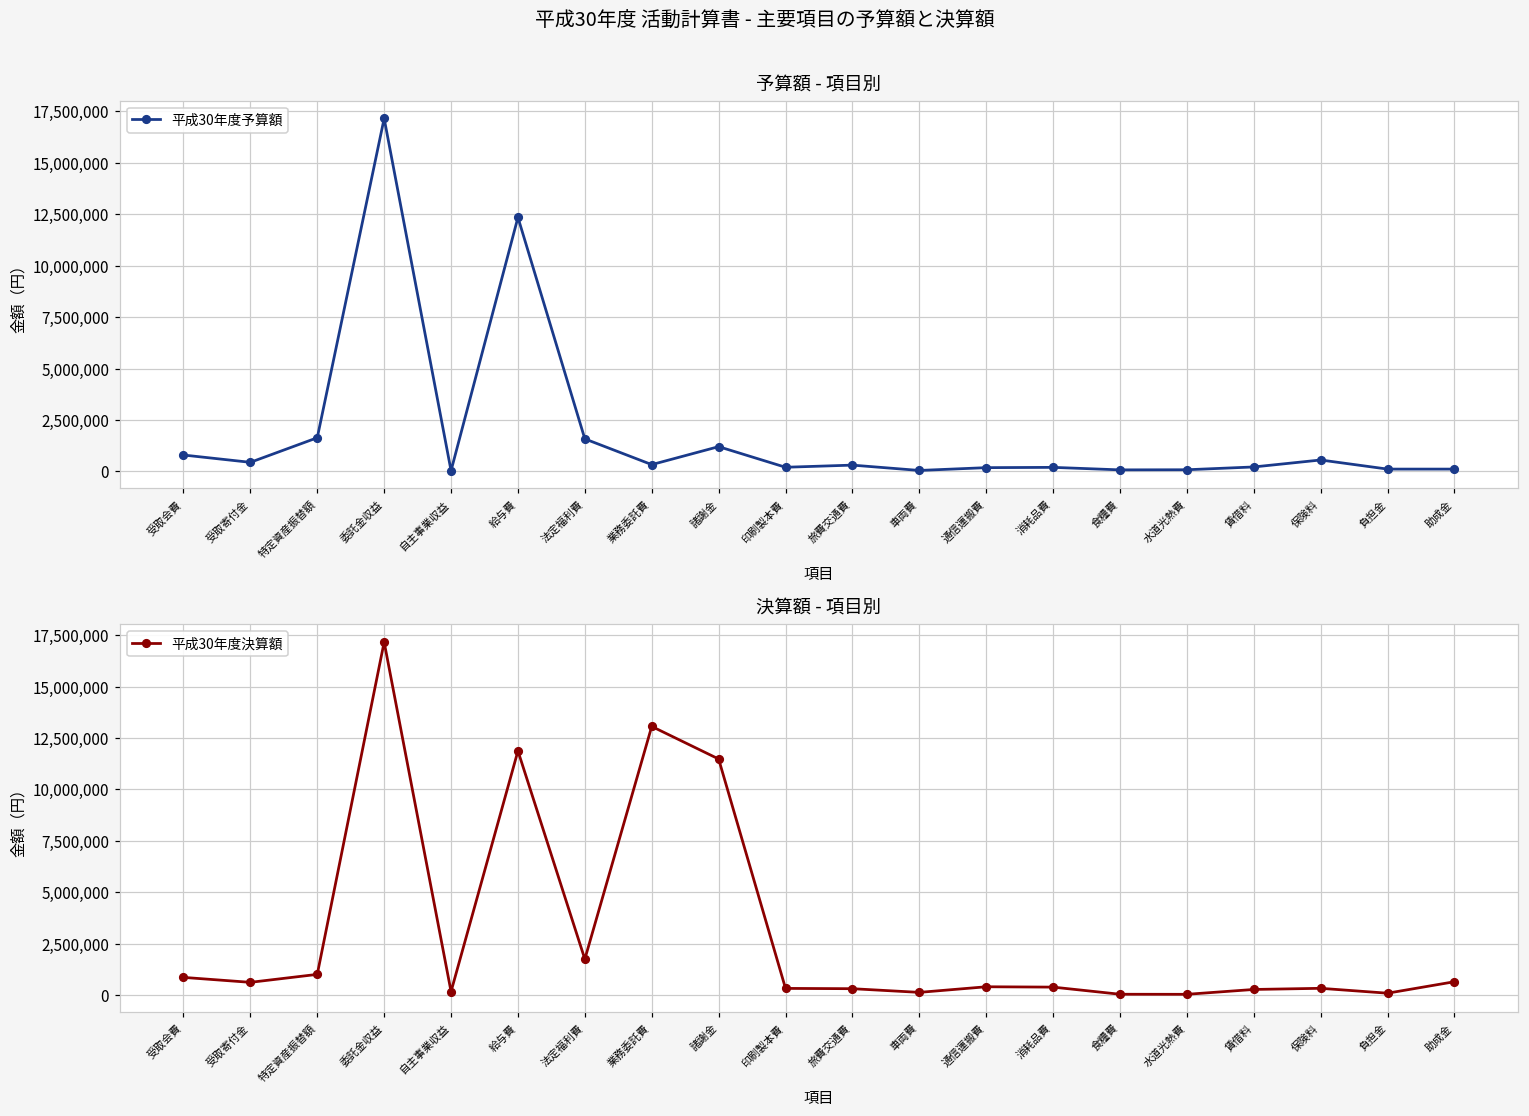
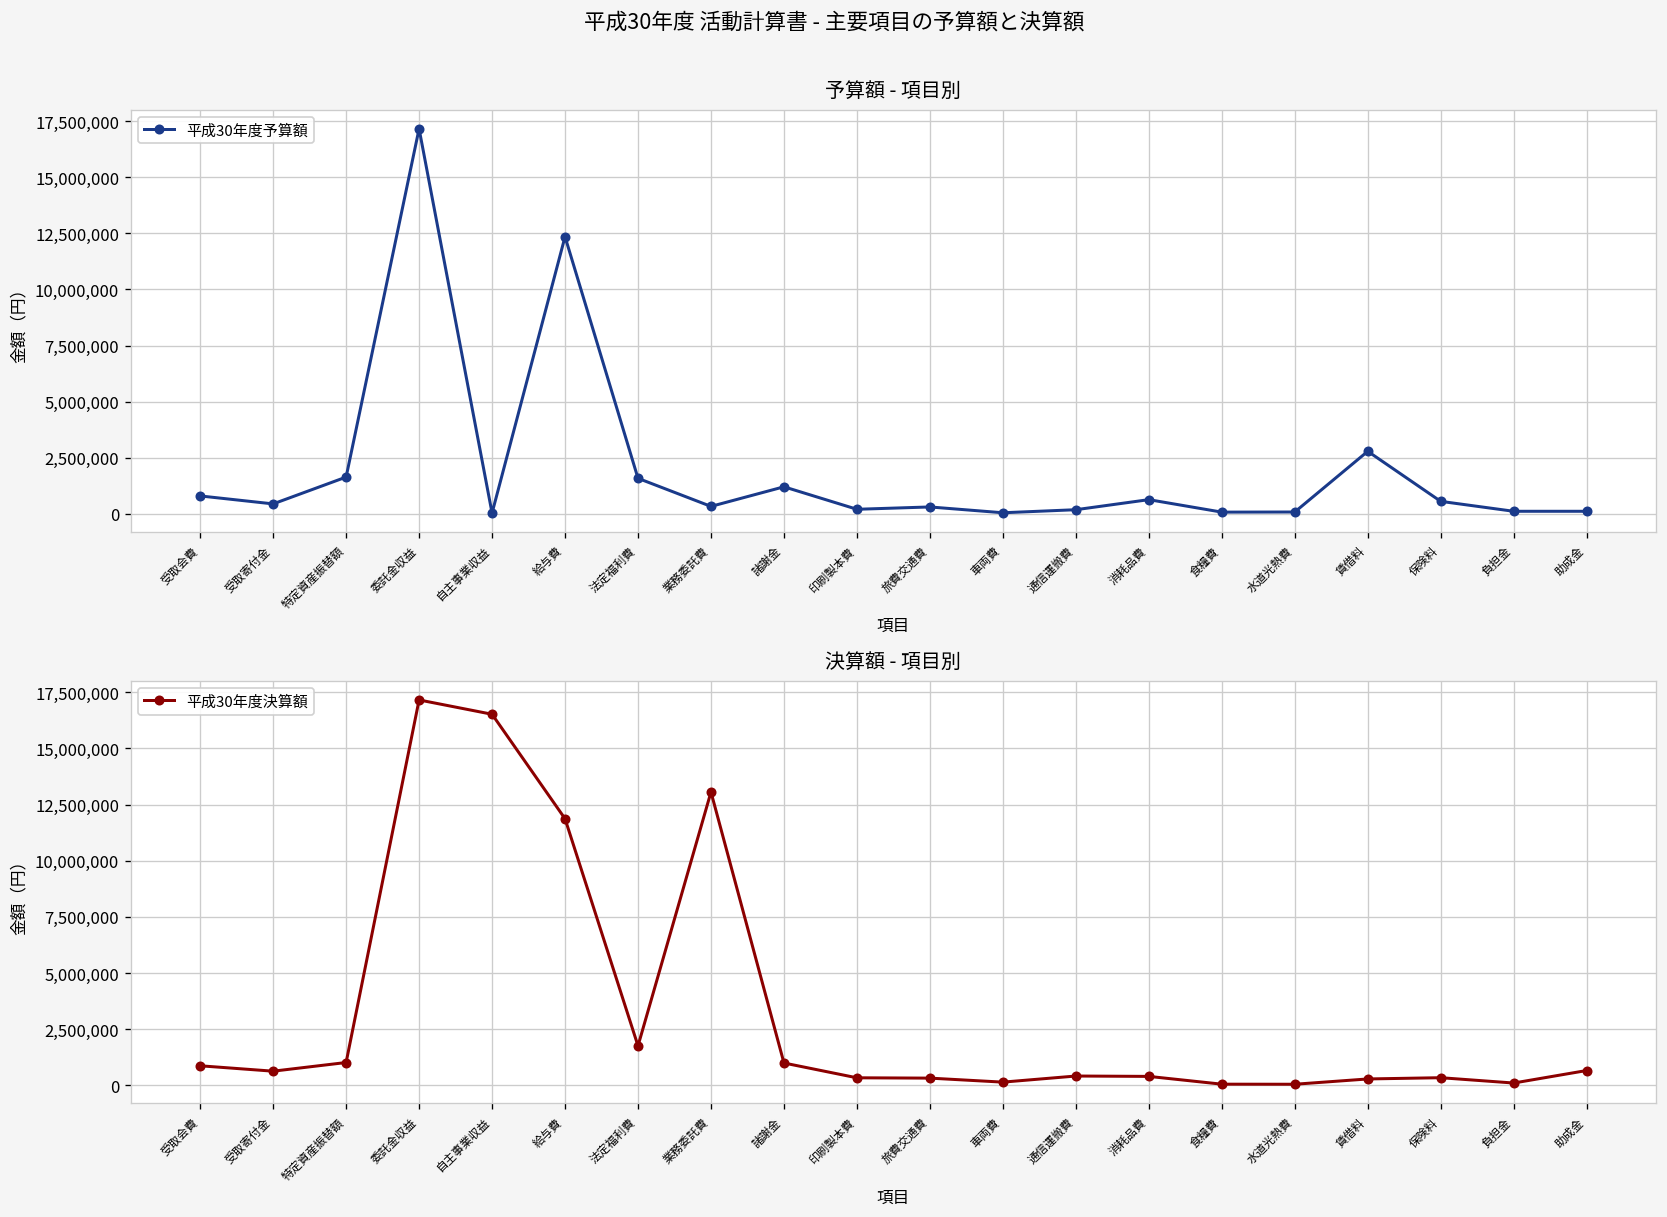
  {
    "予算額 - 項目別": {
      "受取会費": "800,000",
      "受取寄付金": "400,000",
      "特定資産振替額": "1,600,000",
      "委託金収益": "17,200,000",
      "自主事業収益": "0",
      "給与費": "12,400,000",
      "法定福利費": "1,600,000",
      "業務委託費": "300,000",
      "諸謝金": "1,200,000",
      "印刷製本費": "200,000",
      "旅費交通費": "300,000",
      "車両費": "100,000",
      "通信運搬費": "200,000",
-     "消耗品費": "200,000",
+     "消耗品費": "600,000",
      "食糧費": "100,000",
      "水道光熱費": "100,000",
-     "賃借料": "200,000",
+     "賃借料": "2,800,000",
      "保険料": "600,000",
      "負担金": "100,000",
      "助成金": "100,000"
    },
    "決算額 - 項目別": {
      "受取会費": "900,000",
      "受取寄付金": "600,000",
      "特定資産振替額": "1,000,000",
      "委託金収益": "17,200,000",
-     "自主事業収益": "200,000",
+     "自主事業収益": "16,500,000",
      "給与費": "11,900,000",
      "法定福利費": "1,800,000",
      "業務委託費": "13,100,000",
-     "諸謝金": "11,500,000",
+     "諸謝金": "1,000,000",
      "印刷製本費": "300,000",
      "旅費交通費": "300,000",
      "車両費": "100,000",
      "通信運搬費": "400,000",
      "消耗品費": "400,000",
      "食糧費": "100,000",
      "水道光熱費": "0",
      "賃借料": "300,000",
      "保険料": "300,000",
      "負担金": "100,000",
      "助成金": "700,000"
    }
  }
